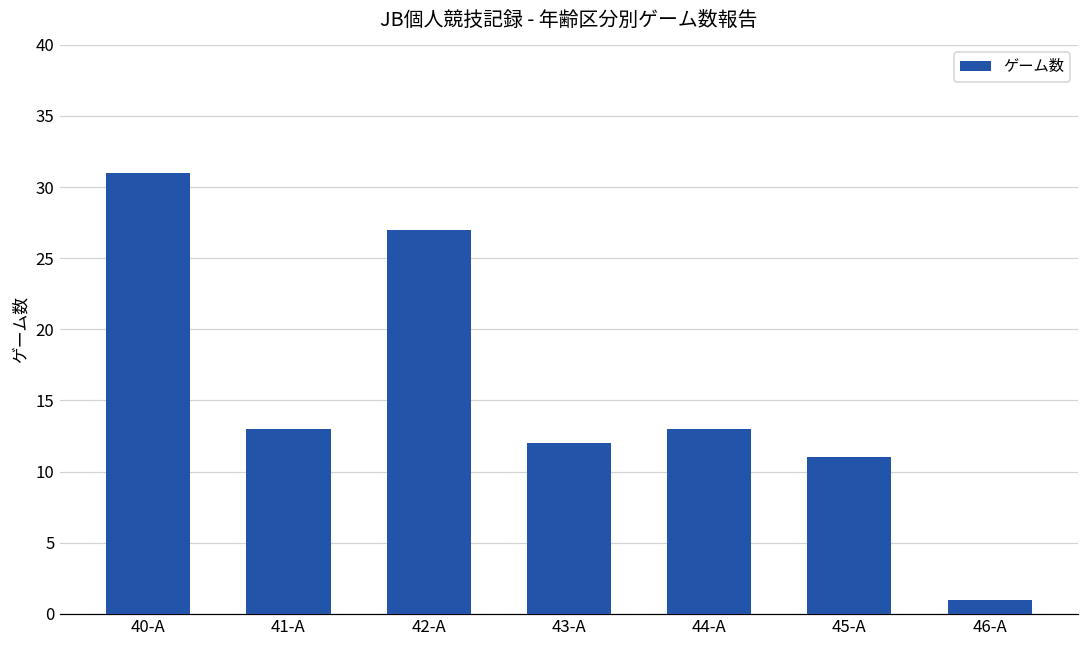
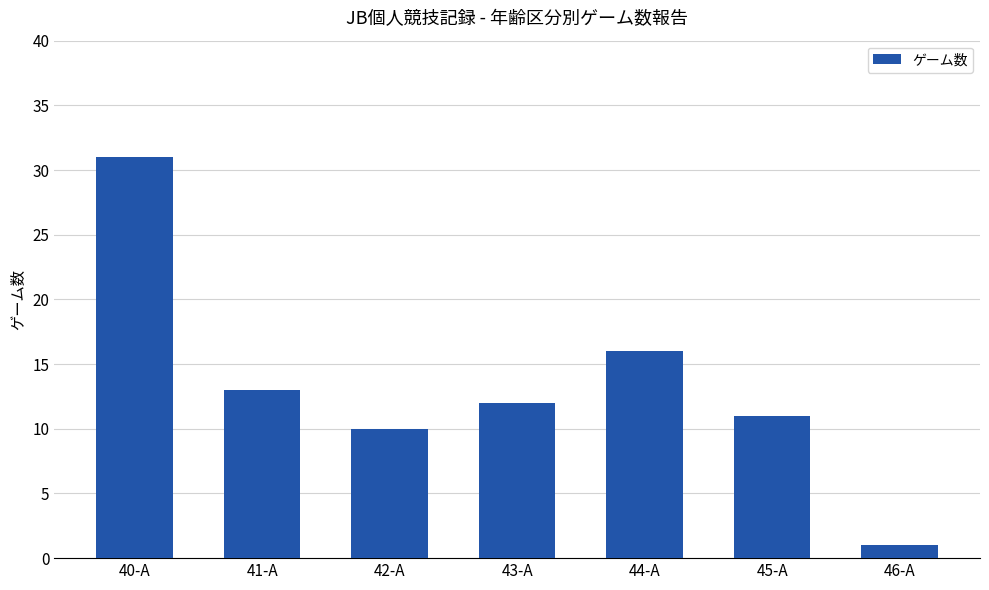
  {
    "40-A": 31,
    "41-A": 13,
-   "42-A": 27,
+   "42-A": 10,
    "43-A": 12,
-   "44-A": 13,
+   "44-A": 16,
    "45-A": 11,
    "46-A": 1
  }
